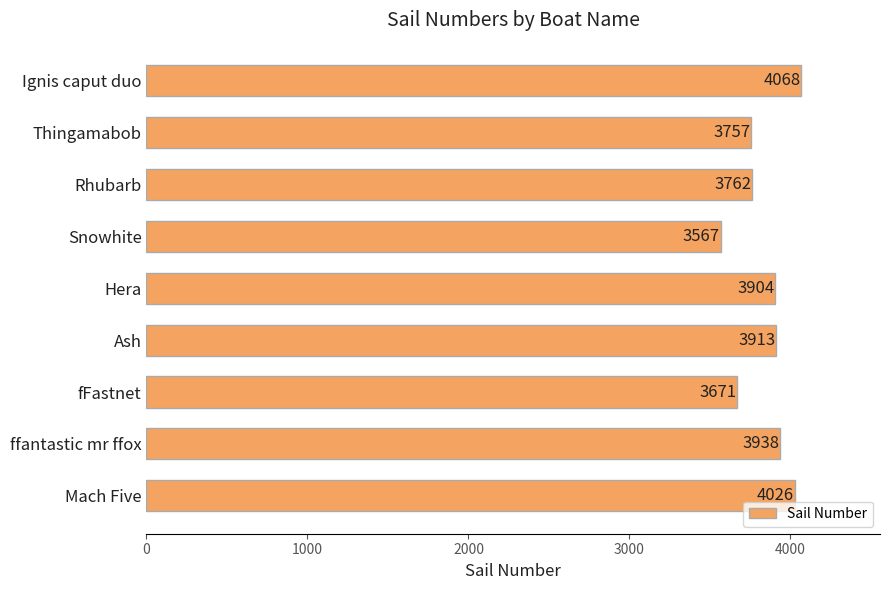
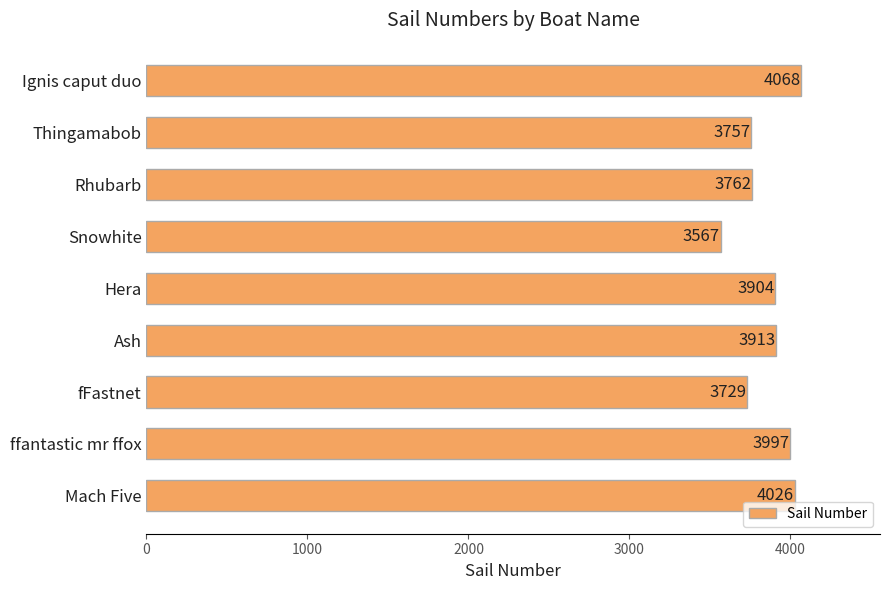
  {
    "Ignis caput duo": 4068,
    "Thingamabob": 3757,
    "Rhubarb": 3762,
    "Snowhite": 3567,
    "Hera": 3904,
    "Ash": 3913,
-   "fFastnet": 3671,
-   "ffantastic mr ffox": 3938
+   "fFastnet": 3729,
+   "ffantastic mr ffox": 3997
  }
